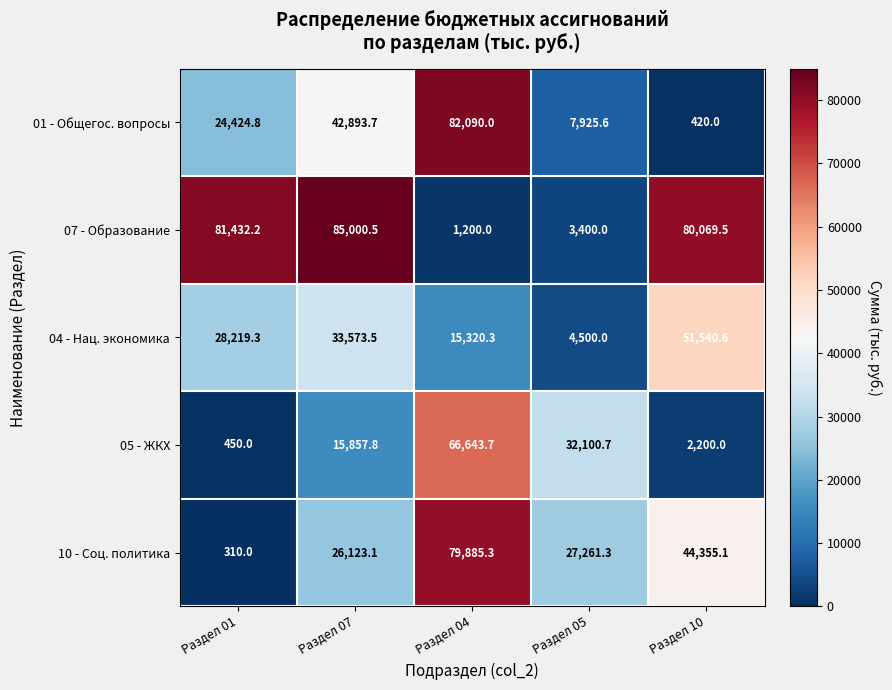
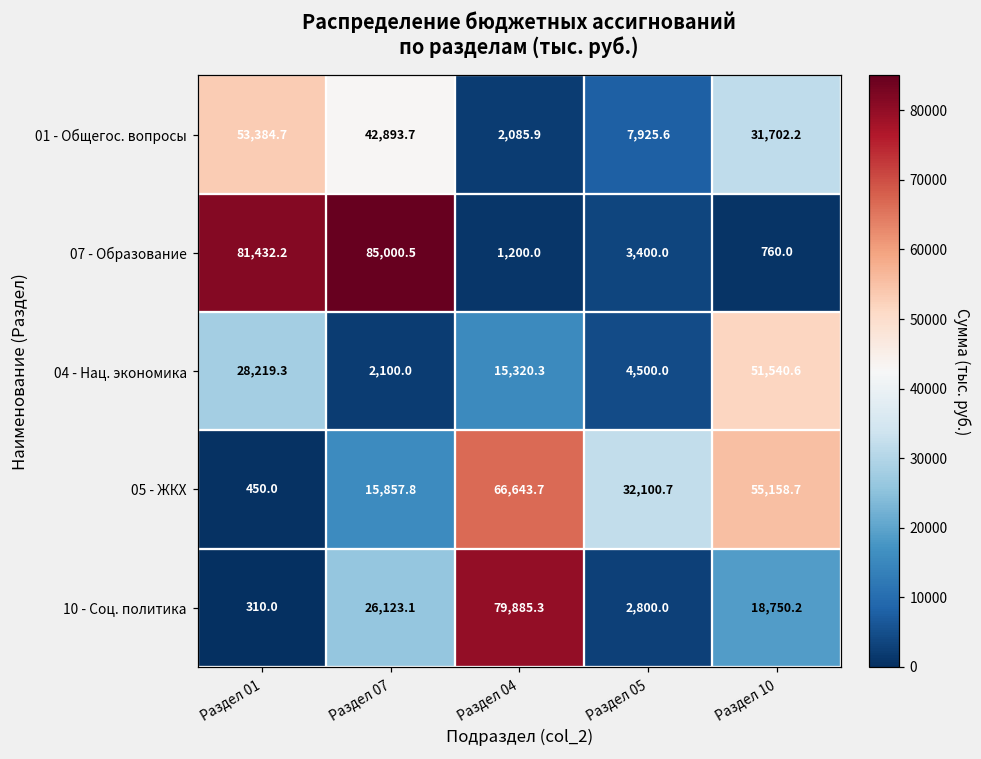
  {
    "01 - Общегос. вопросы": {
-     "Раздел 01": "24,424.8",
+     "Раздел 01": "53,384.7",
      "Раздел 07": "42,893.7",
-     "Раздел 04": "82,090.0",
+     "Раздел 04": "2,085.9",
      "Раздел 05": "7,925.6",
-     "Раздел 10": "420.0"
+     "Раздел 10": "31,702.2"
    },
    "07 - Образование": {
      "Раздел 01": "81,432.2",
      "Раздел 07": "85,000.5",
      "Раздел 04": "1,200.0",
      "Раздел 05": "3,400.0",
-     "Раздел 10": "80,069.5"
+     "Раздел 10": "760.0"
    },
    "04 - Нац. экономика": {
      "Раздел 01": "28,219.3",
-     "Раздел 07": "33,573.5",
+     "Раздел 07": "2,100.0",
      "Раздел 04": "15,320.3",
      "Раздел 05": "4,500.0",
      "Раздел 10": "51,540.6"
    },
    "05 - ЖКХ": {
      "Раздел 01": "450.0",
      "Раздел 07": "15,857.8",
      "Раздел 04": "66,643.7",
      "Раздел 05": "32,100.7",
-     "Раздел 10": "2,200.0"
+     "Раздел 10": "55,158.7"
    },
    "10 - Соц. политика": {
      "Раздел 01": "310.0",
      "Раздел 07": "26,123.1",
      "Раздел 04": "79,885.3",
-     "Раздел 05": "27,261.3",
-     "Раздел 10": "44,355.1"
+     "Раздел 05": "2,800.0",
+     "Раздел 10": "18,750.2"
    }
  }
